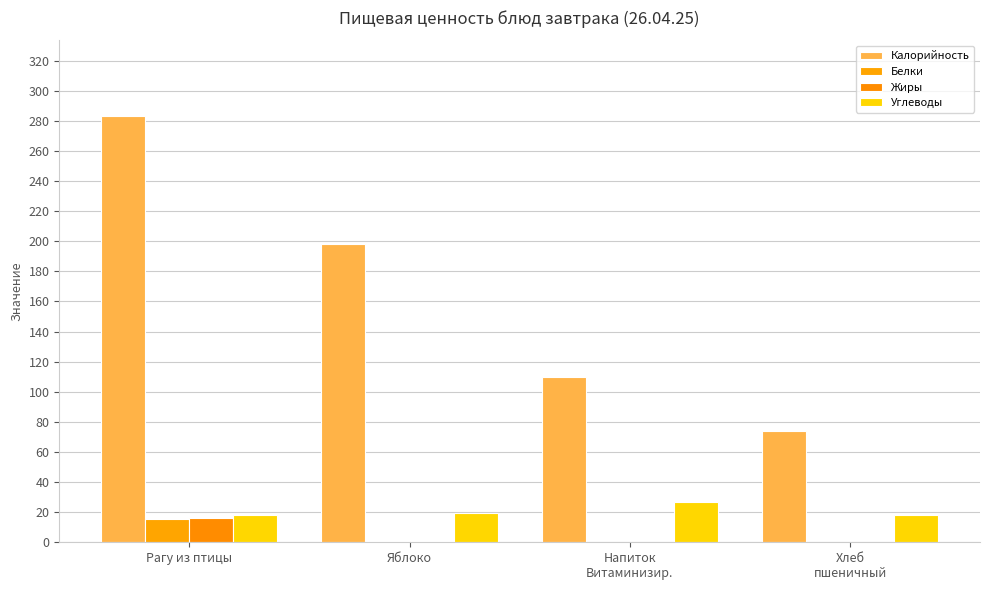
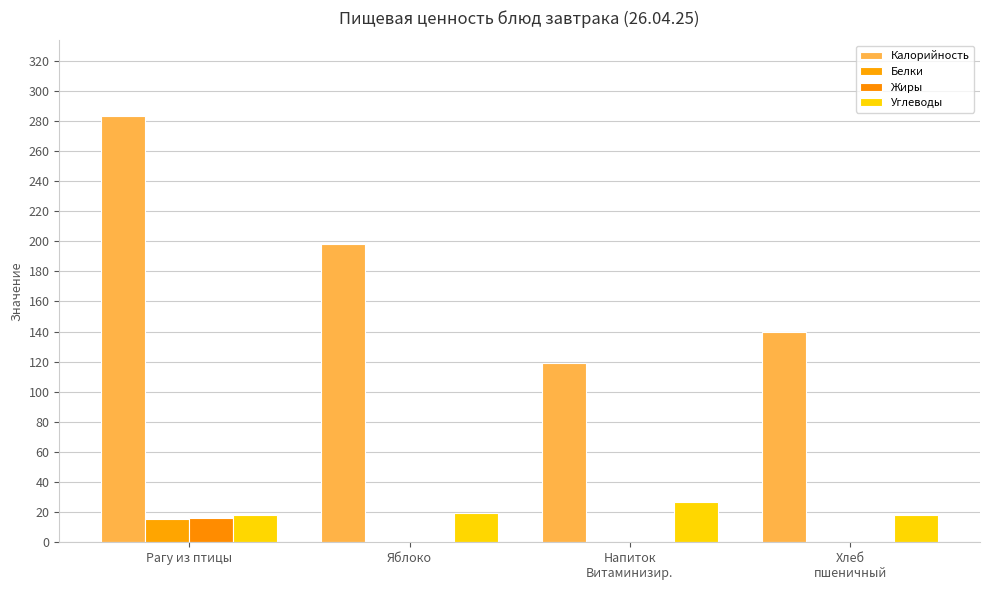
  {
    "Калорийность": {
      "Рагу из птицы": 283,
      "Яблоко": 198,
-     "Напиток Витаминизир.": 110,
-     "Хлеб пшеничный": 74
+     "Напиток Витаминизир.": 119,
+     "Хлеб пшеничный": 140
    }
  }
